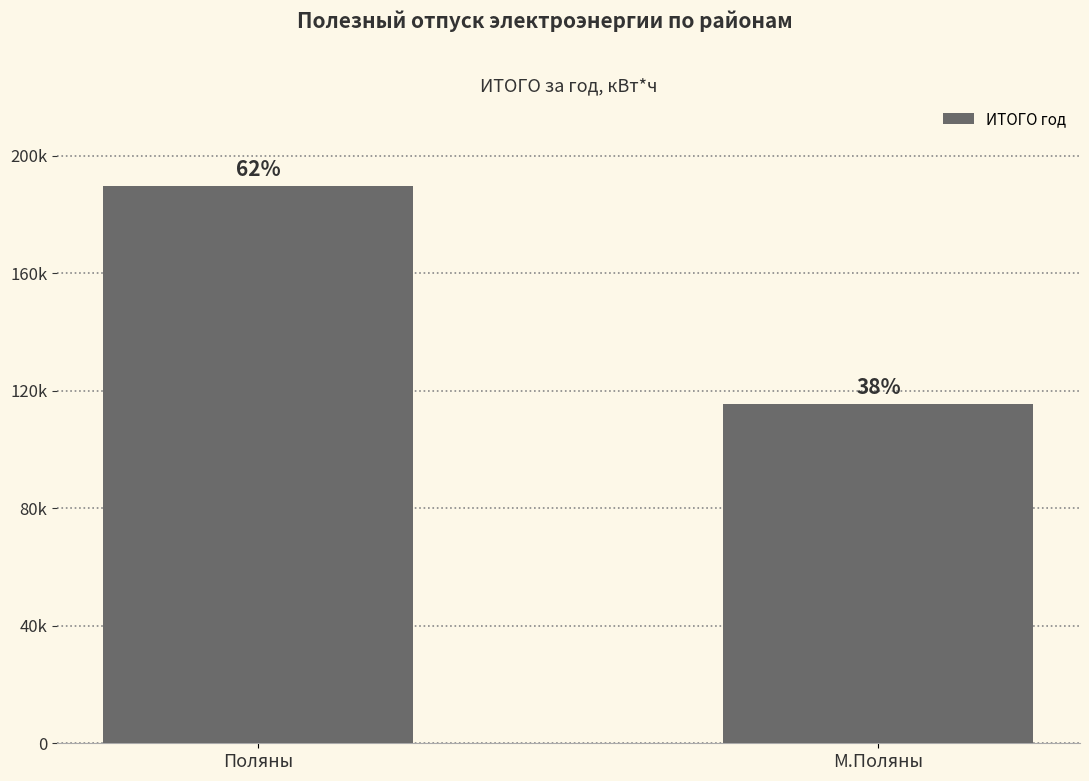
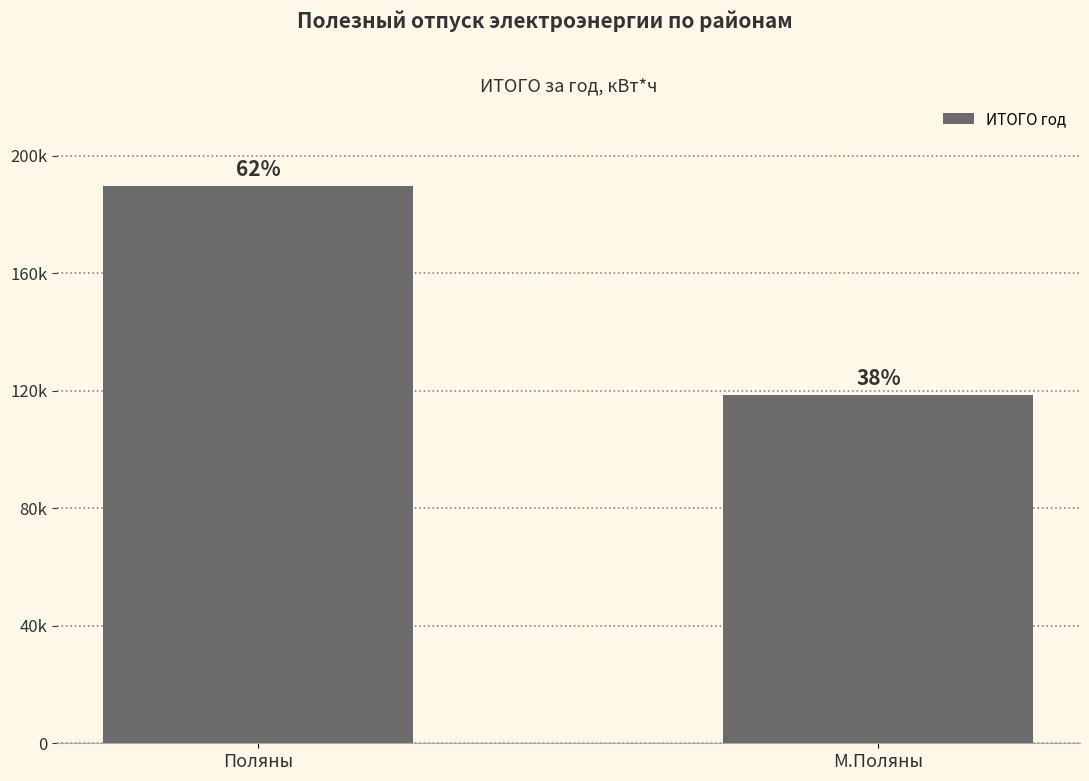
  {
-   "М.Поляны": 115000
+   "М.Поляны": 119000
  }
